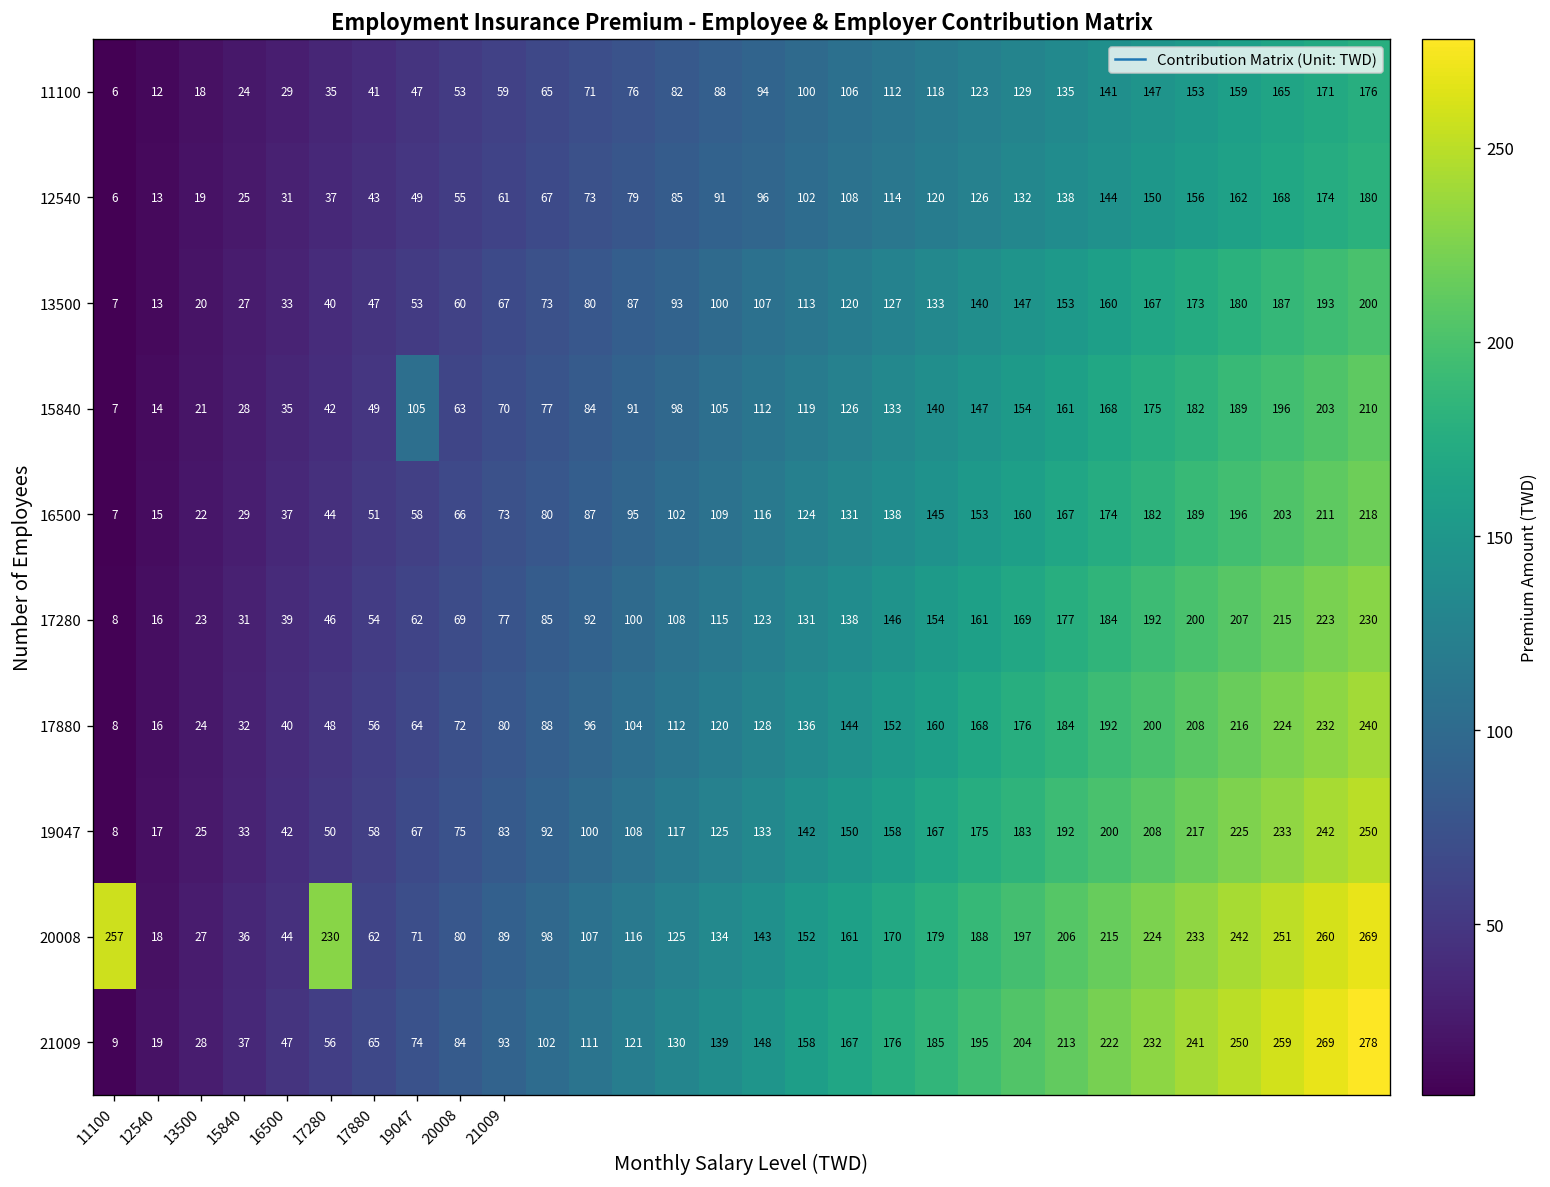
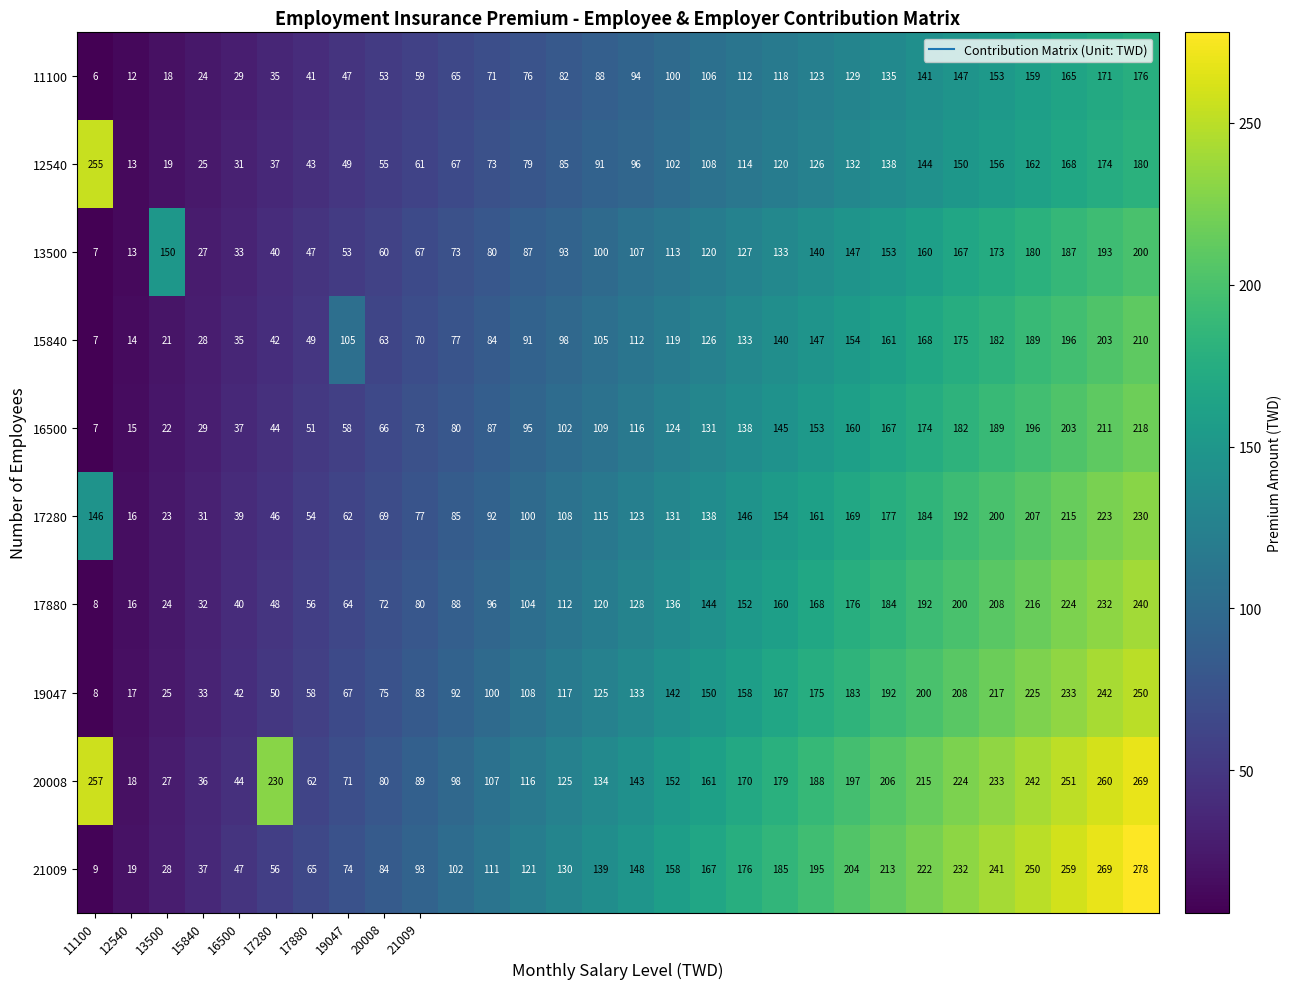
  {
    "11100": {
      "11100": 6,
      "12540": 12,
      "13500": 18,
      "15840": 24,
      "16500": 29,
      "17280": 35,
      "17880": 41,
      "19047": 47,
      "20008": 53,
      "21009": 59
    },
    "12540": {
-     "11100": 6,
+     "11100": 255,
      "12540": 13,
      "13500": 19,
      "15840": 25,
      "16500": 31,
      "17280": 37,
      "17880": 43,
      "19047": 49,
      "20008": 55,
      "21009": 61
    },
    "13500": {
      "11100": 7,
      "12540": 13,
-     "13500": 20,
+     "13500": 150,
      "15840": 27,
      "16500": 33,
      "17280": 40,
      "17880": 47,
      "19047": 53,
      "20008": 60,
      "21009": 67
    },
    "15840": {
      "11100": 7,
      "12540": 14,
      "13500": 21,
      "15840": 28,
      "16500": 35,
      "17280": 42,
      "17880": 49,
      "19047": 105,
      "20008": 63,
      "21009": 70
    },
    "16500": {
      "11100": 7,
      "12540": 15,
      "13500": 22,
      "15840": 29,
      "16500": 37,
      "17280": 44,
      "17880": 51,
      "19047": 58,
      "20008": 66,
      "21009": 73
    },
    "17280": {
-     "11100": 8,
+     "11100": 146,
      "12540": 16,
      "13500": 23,
      "15840": 31,
      "16500": 39,
      "17280": 46,
      "17880": 54,
      "19047": 62,
      "20008": 69,
      "21009": 77
    },
    "17880": {
      "11100": 8,
      "12540": 16,
      "13500": 24,
      "15840": 32,
      "16500": 40,
      "17280": 48,
      "17880": 56,
      "19047": 64,
      "20008": 72,
      "21009": 80
    },
    "19047": {
      "11100": 8,
      "12540": 17,
      "13500": 25,
      "15840": 33,
      "16500": 42,
      "17280": 50,
      "17880": 58,
      "19047": 67,
      "20008": 75,
      "21009": 83
    },
    "20008": {
      "11100": 257,
      "12540": 18,
      "13500": 27,
      "15840": 36,
      "16500": 44,
      "17280": 230,
      "17880": 62,
      "19047": 71,
      "20008": 80,
      "21009": 89
    },
    "21009": {
      "11100": 9,
      "12540": 19,
      "13500": 28,
      "15840": 37,
      "16500": 47,
      "17280": 56,
      "17880": 65,
      "19047": 74,
      "20008": 84,
      "21009": 93
    }
  }
